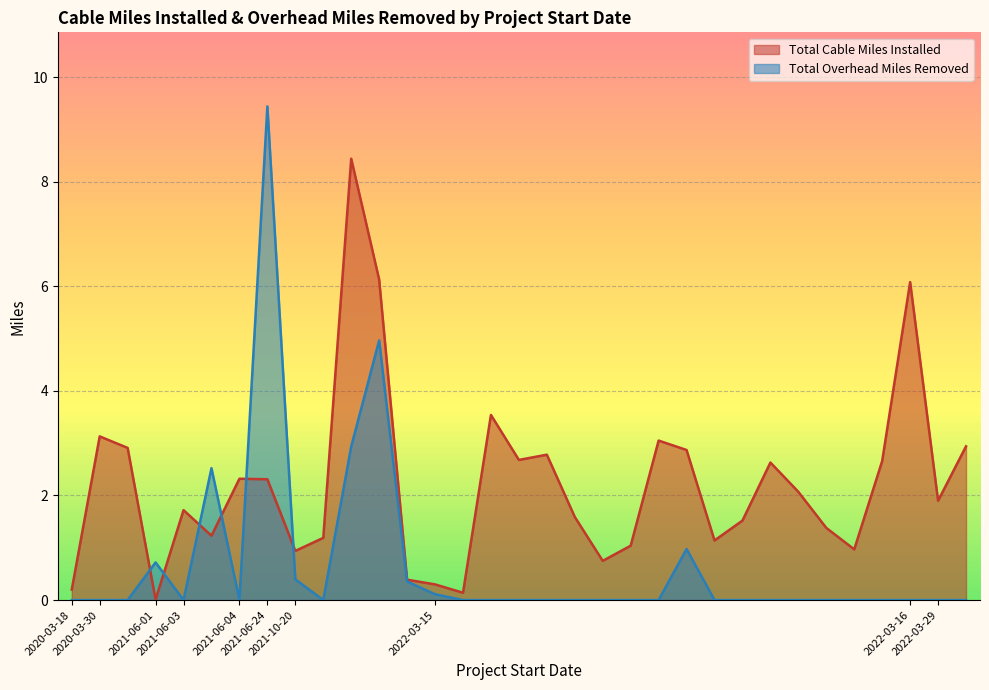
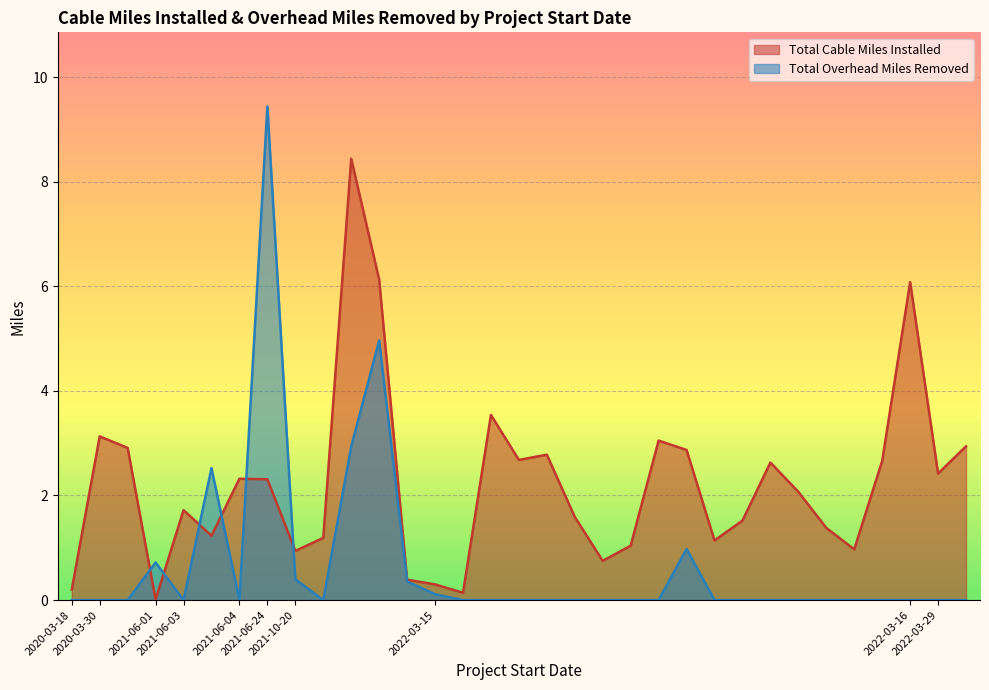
  {
    "Total Cable Miles Installed": {
      "2021-06-24": 2.3,
-     "2022-03-29": 1.9
+     "2022-03-29": 2.4
    },
    "Total Overhead Miles Removed": {
      "2021-06-24": 9.4,
      "2022-03-29": 0.0
    }
  }
